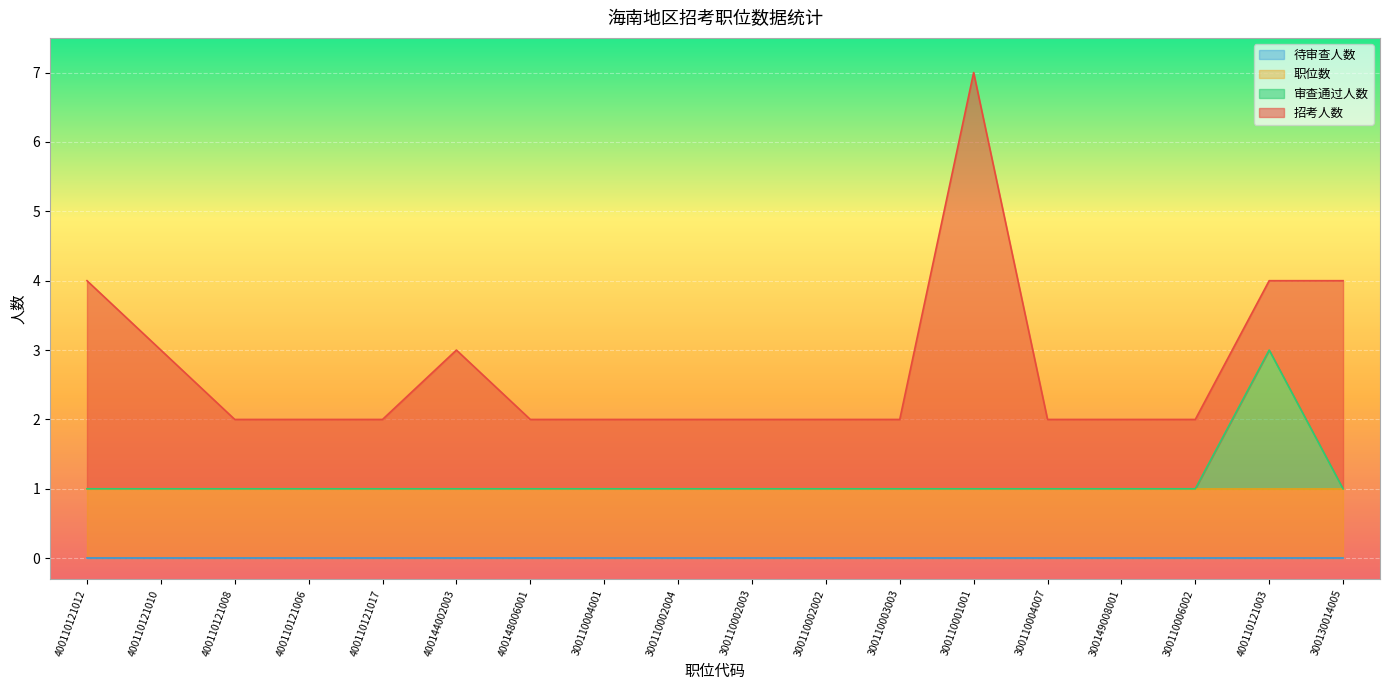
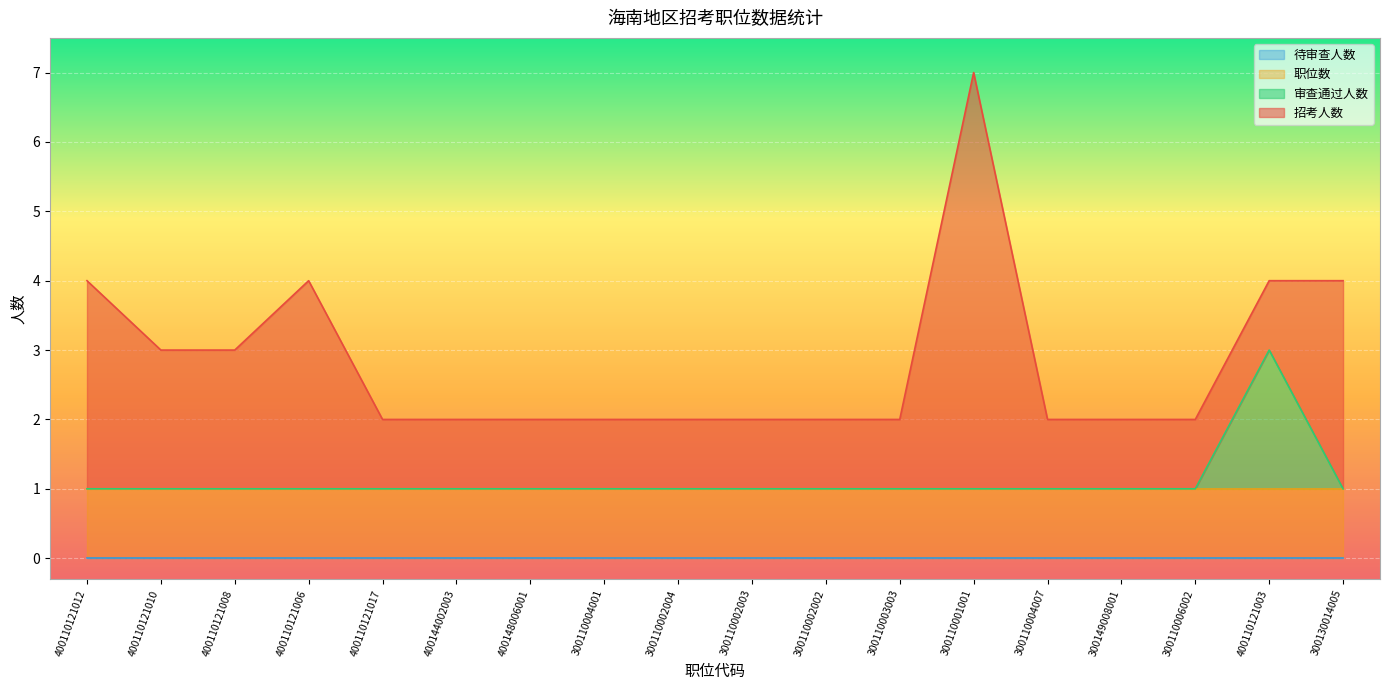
  {
    "待审查人数": {
      "400110121012": 0,
      "400110121010": 0,
      "400110121008": 0,
      "400110121006": 0,
      "400110121017": 0,
      "400144002003": 0,
      "400148006001": 0,
      "300110004001": 0,
      "300110002004": 0,
      "300110002003": 0,
      "300110002002": 0,
      "300110003003": 0,
      "300110001001": 0,
      "300110004007": 0,
      "300149008001": 0,
      "300110006002": 0,
      "400110121003": 0,
      "300130014005": 0
    },
    "职位数": {
      "400110121003": 1
    },
    "审查通过人数": {
      "400110121003": 3
    },
    "招考人数": {
      "400110121012": 3,
      "400110121010": 2,
-     "400110121008": 1,
-     "400110121006": 1,
+     "400110121008": 2,
+     "400110121006": 3,
      "400110121017": 1,
-     "400144002003": 2,
+     "400144002003": 1,
      "400148006001": 1,
      "300110004001": 1,
      "300110002004": 1,
      "300110002003": 1,
      "300110002002": 1,
      "300110003003": 1,
      "300110001001": 6,
      "300110004007": 1,
      "300149008001": 1,
      "300110006002": 1,
      "400110121003": 1,
      "300130014005": 3
    }
  }
